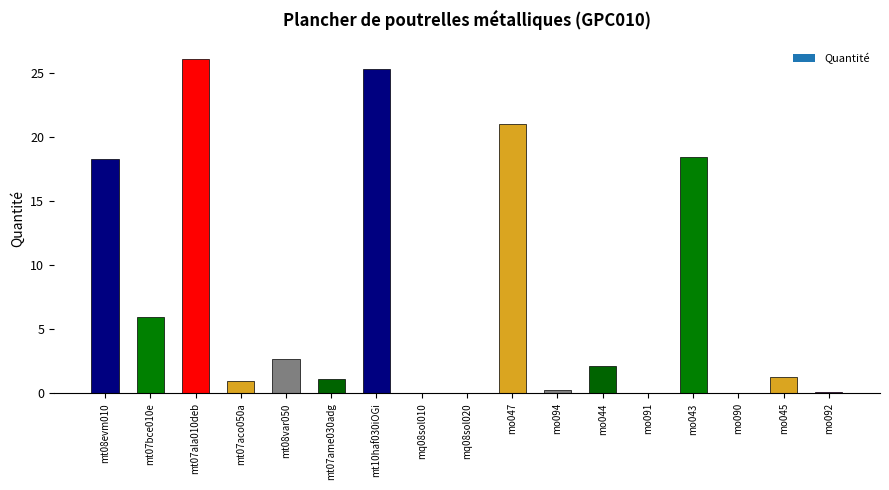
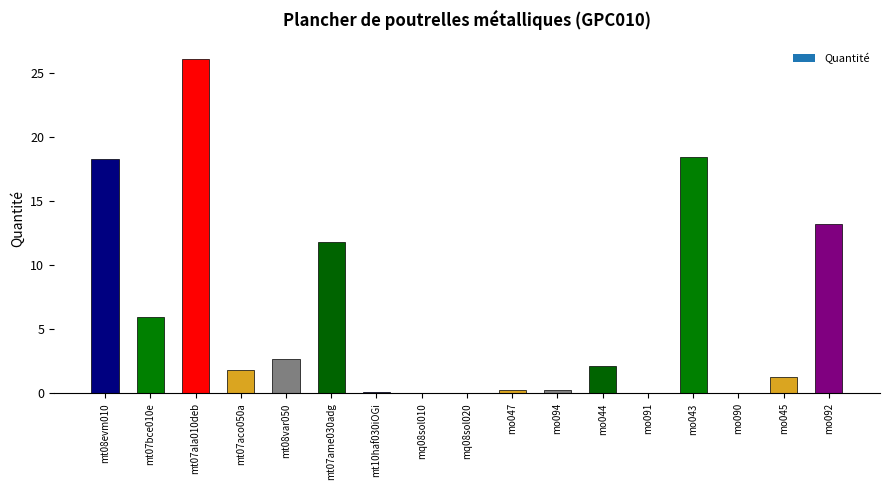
  {
    "mt08evm010": 18.3,
    "mt07bce010e": 6.0,
    "mt07ala010deb": 26.1,
-   "mt07aco050a": 1.0,
+   "mt07aco050a": 1.8,
    "mt08var050": 2.7,
-   "mt07ame030adg": 1.1,
-   "mt10haf030iOGi": 25.3,
-   "mo047": 21.1,
+   "mt07ame030adg": 11.8,
+   "mt10haf030iOGi": 0.1,
+   "mo047": 0.2,
    "mo094": 0.2,
    "mo044": 2.2,
    "mo043": 18.5,
    "mo045": 1.3,
-   "mo092": 0.1
+   "mo092": 13.2
  }
